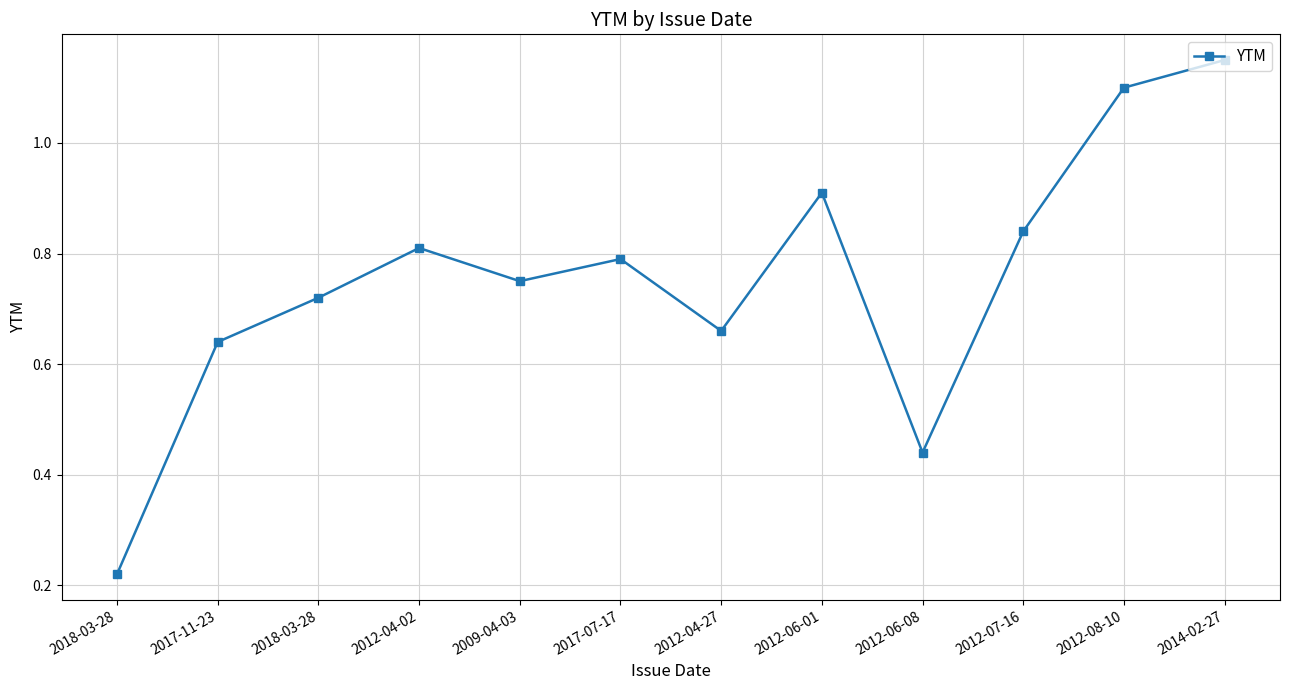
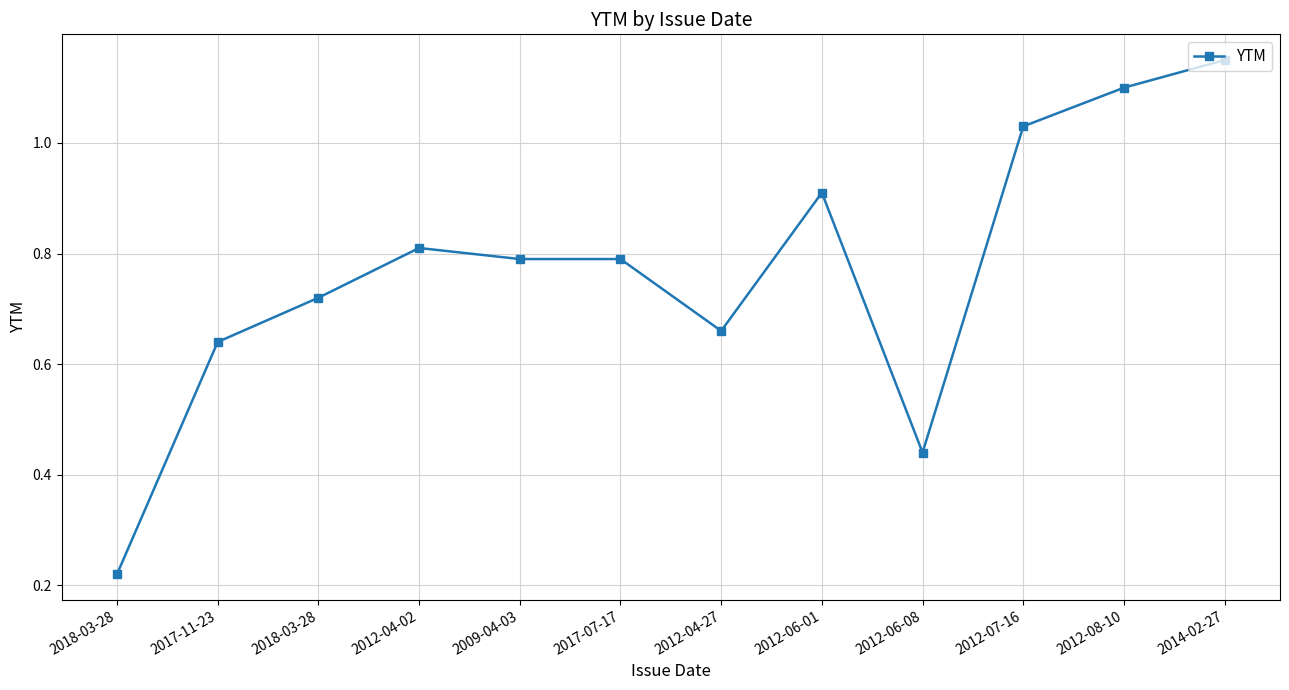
  {
    "2017-11-23": 0.64,
    "2012-04-02": 0.81,
-   "2009-04-03": 0.75,
+   "2009-04-03": 0.79,
    "2017-07-17": 0.79,
    "2012-04-27": 0.66,
    "2012-06-01": 0.91,
    "2012-06-08": 0.44,
-   "2012-07-16": 0.84,
+   "2012-07-16": 1.03,
    "2012-08-10": 1.10
  }
